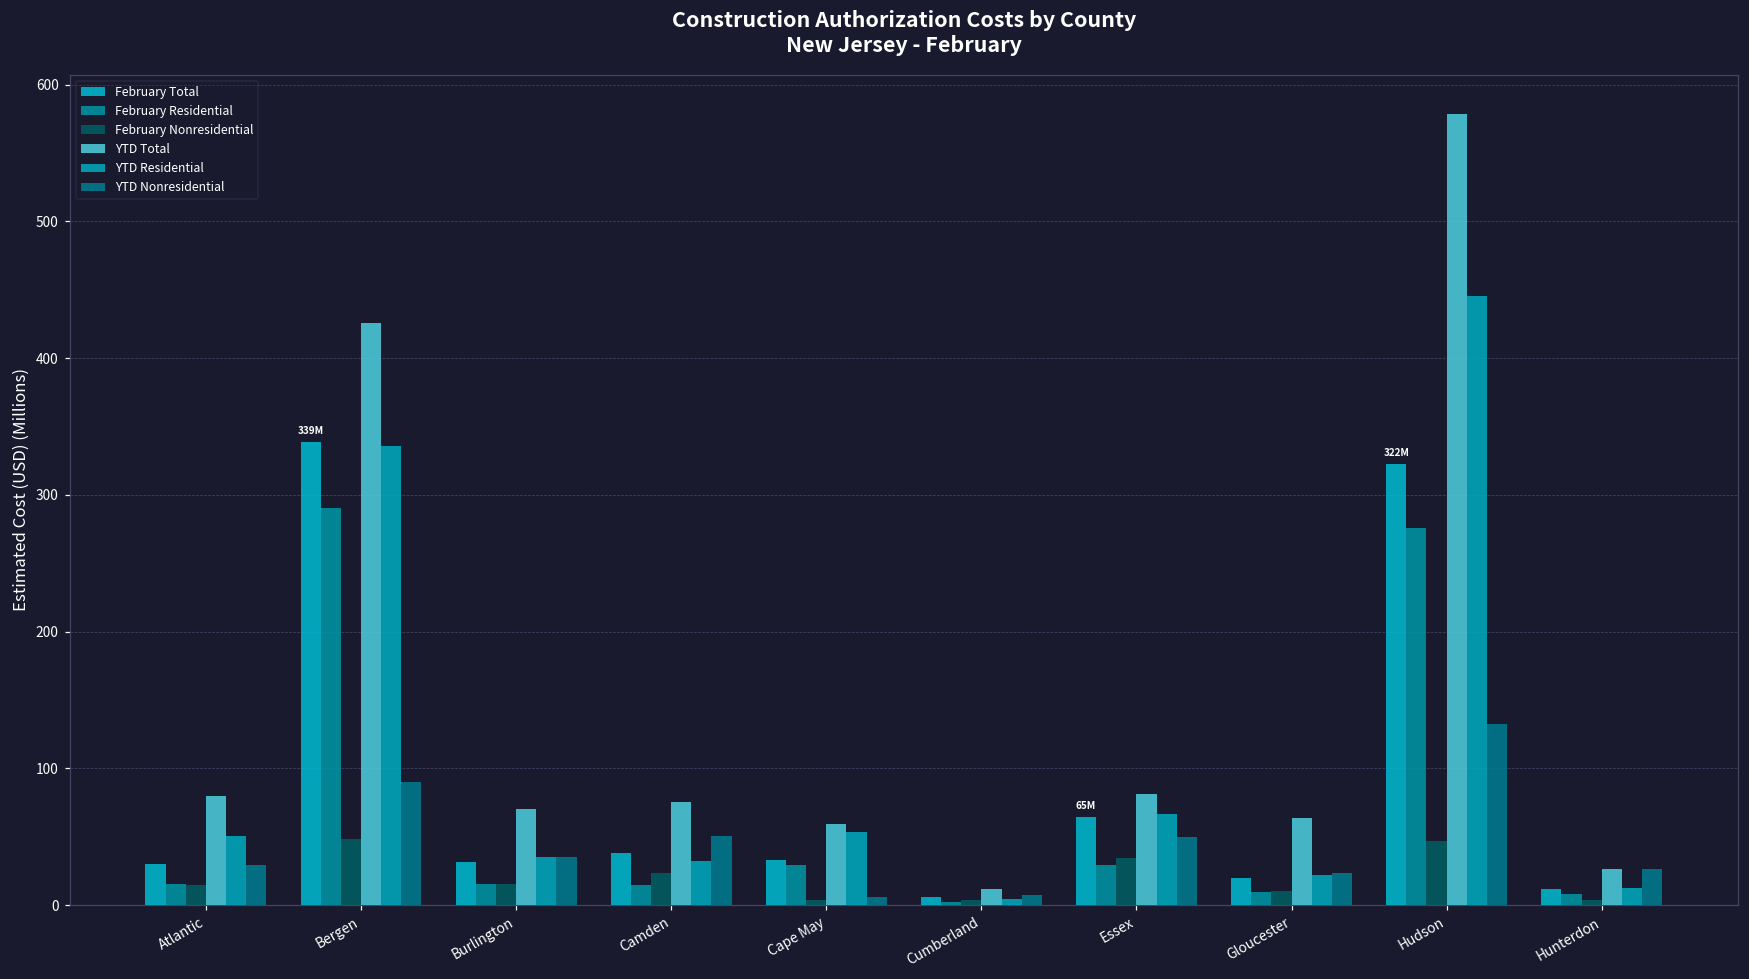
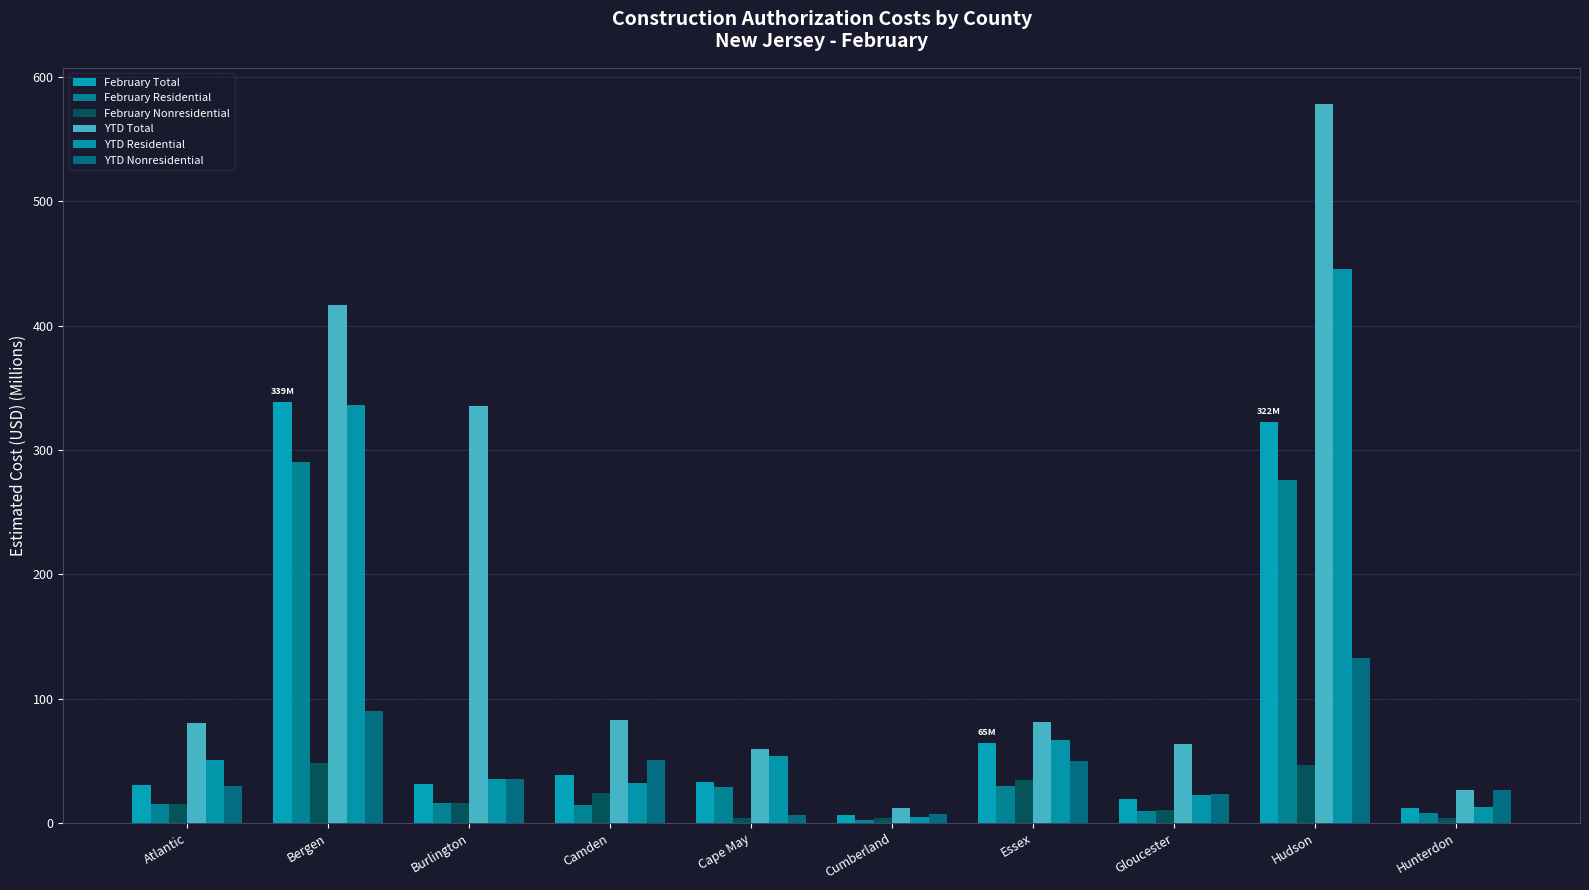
  {
    "YTD Total": {
      "Atlantic": 80,
-     "Bergen": 426,
-     "Burlington": 70,
-     "Camden": 76,
+     "Bergen": 416,
+     "Burlington": 335,
+     "Camden": 83,
      "Cape May": 60,
      "Cumberland": 12,
      "Essex": 81,
      "Gloucester": 63,
      "Hudson": 578,
      "Hunterdon": 26
    }
  }
